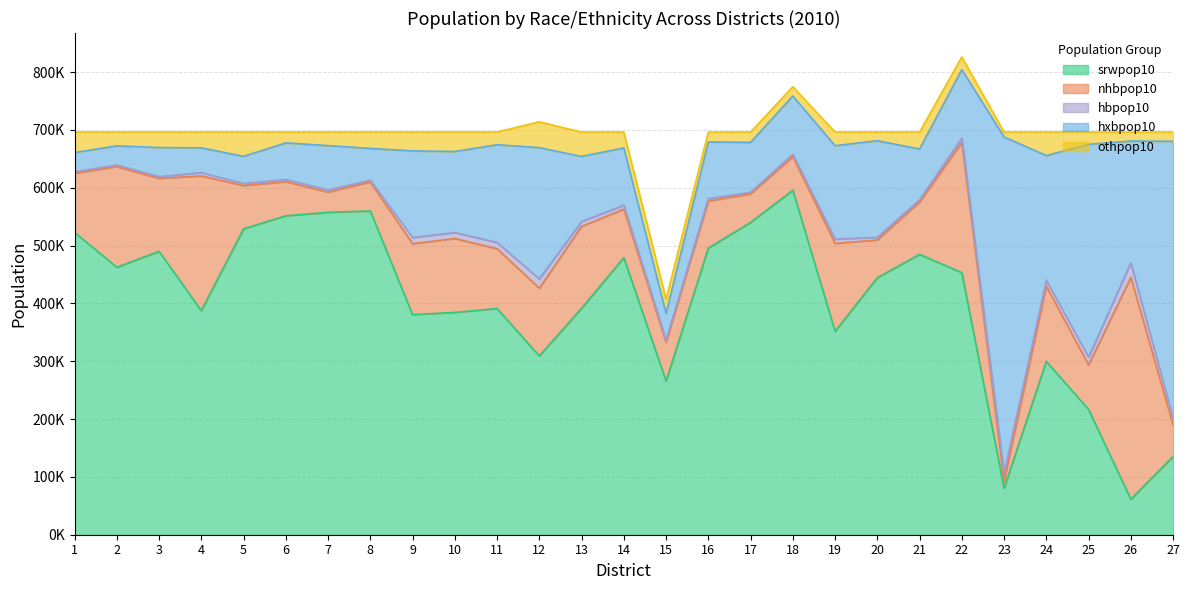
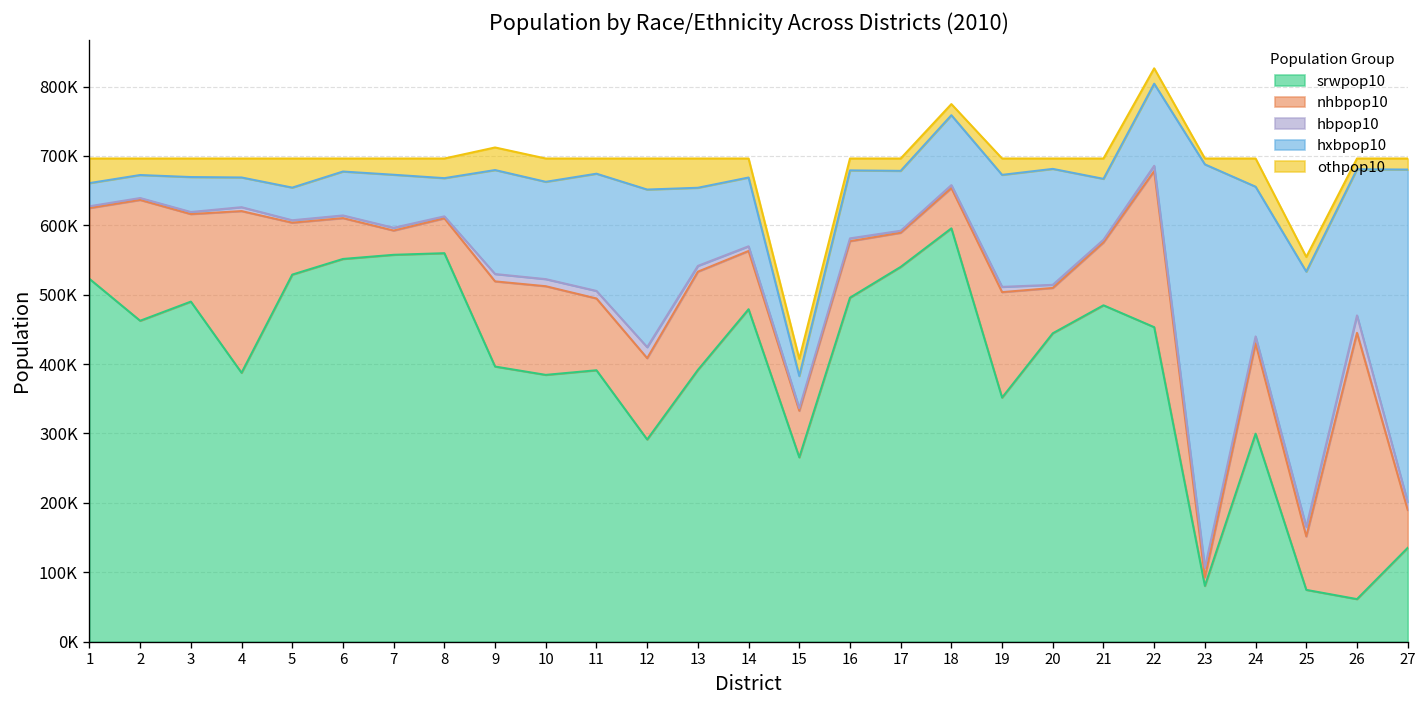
  {
    "srwpop10": {
      "1": 520000,
      "2": 460000,
      "3": 490000,
      "4": 390000,
      "5": 530000,
      "6": 550000,
      "7": 560000,
      "8": 560000,
-     "9": 380000,
+     "9": 400000,
      "10": 380000,
      "11": 390000,
-     "12": 310000,
+     "12": 290000,
      "13": 390000,
      "14": 480000,
      "15": 270000,
      "16": 500000,
      "17": 540000,
      "18": 600000,
      "19": 350000,
      "20": 440000,
      "21": 480000,
      "22": 450000,
      "23": 80000,
      "24": 300000,
-     "25": 220000,
+     "25": 70000,
      "26": 60000,
      "27": 140000
    },
    "nhbpop10": {
      "4": 230000,
      "9": 120000,
      "10": 130000,
      "11": 100000,
      "12": 120000,
      "13": 140000,
      "14": 80000,
      "19": 150000,
      "20": 70000,
      "22": 220000,
      "23": 10000,
      "24": 130000,
      "25": 80000,
      "26": 380000,
      "27": 50000
    },
    "hbpop10": {
      "4": 10000,
      "9": 10000,
      "10": 10000,
      "11": 10000,
      "12": 20000,
      "13": 10000,
      "14": 10000,
      "19": 10000,
      "20": 0,
      "22": 10000,
      "23": 10000,
      "24": 10000,
      "25": 10000,
      "26": 30000,
      "27": 10000
    },
    "hxbpop10": {
      "1": 30000,
      "2": 30000,
      "3": 50000,
      "4": 40000,
      "5": 50000,
      "6": 60000,
      "7": 80000,
      "8": 60000,
      "9": 150000,
      "10": 140000,
      "11": 170000,
      "12": 230000,
      "13": 110000,
      "14": 100000,
      "15": 50000,
      "16": 100000,
      "17": 90000,
      "18": 100000,
      "19": 160000,
      "20": 170000,
      "21": 90000,
      "22": 120000,
      "23": 580000,
      "24": 220000,
      "25": 370000,
      "26": 210000,
      "27": 480000
    },
    "othpop10": {
      "1": 40000,
      "2": 20000,
      "3": 30000,
      "4": 30000,
      "5": 40000,
      "6": 20000,
      "7": 20000,
      "8": 30000,
      "9": 30000,
      "10": 30000,
      "11": 20000,
      "12": 40000,
      "13": 40000,
      "14": 30000,
      "15": 20000,
      "16": 20000,
      "17": 20000,
      "18": 20000,
      "19": 20000,
      "20": 10000,
      "21": 30000,
      "22": 20000,
      "23": 10000,
      "24": 40000,
      "25": 20000,
      "26": 20000,
      "27": 20000
    }
  }
